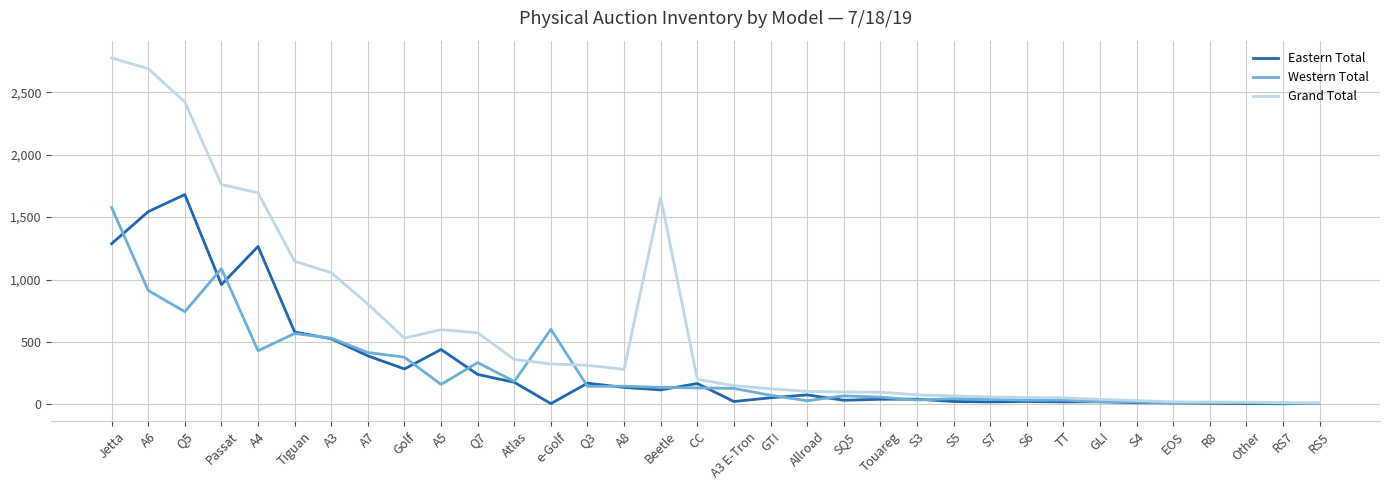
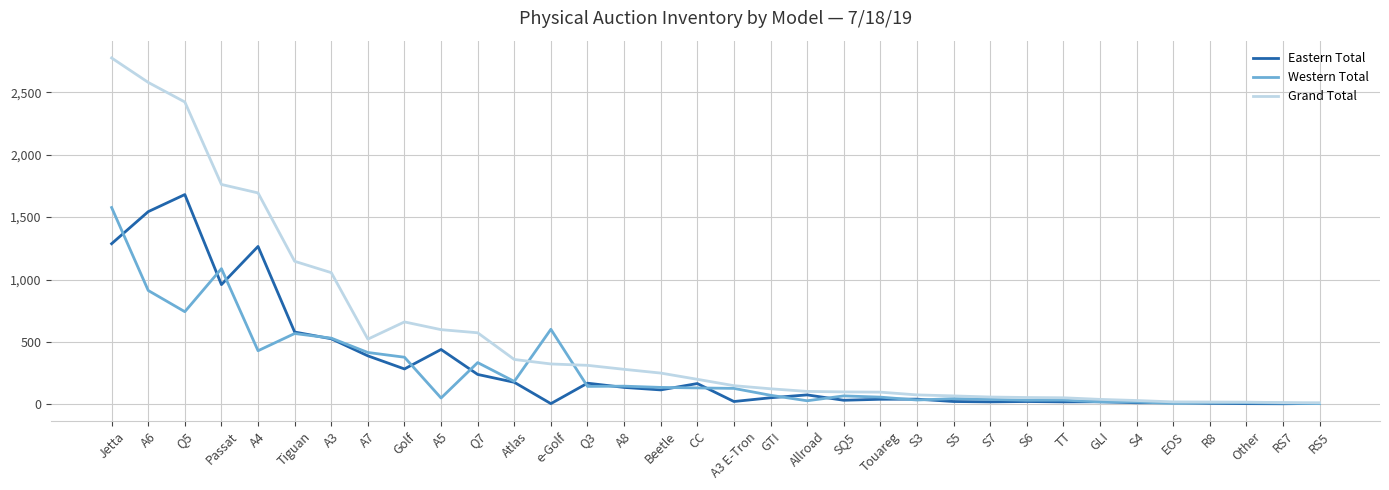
  {
    "Eastern Total": {
      "Jetta": "1,290",
      "A6": "1,540",
      "Q5": "1,680",
      "Passat": "960",
      "A4": "1,270",
      "A7": "390",
      "Golf": "280",
      "A5": "440",
      "Q7": "240",
      "e-Golf": "10",
      "Q3": "170",
      "CC": "170",
      "A3 E-Tron": "20",
      "Allroad": "80",
      "SQ5": "30",
      "S5": "20"
    },
    "Western Total": {
      "Jetta": "1,580",
      "A6": "910",
      "Q5": "740",
      "Passat": "1,090",
      "A4": "430",
      "A7": "420",
      "Golf": "380",
-     "A5": "160",
+     "A5": "50",
      "Q7": "330",
      "e-Golf": "600",
      "Q3": "140",
      "CC": "130",
      "A3 E-Tron": "130",
      "Allroad": "30",
      "SQ5": "70",
      "S5": "50"
    },
    "Grand Total": {
      "Jetta": "2,780",
-     "A6": "2,690",
+     "A6": "2,580",
      "Q5": "2,420",
      "Passat": "1,760",
      "A4": "1,690",
      "Tiguan": "1,150",
      "A3": "1,060",
-     "A7": "800",
-     "Golf": "530",
+     "A7": "520",
+     "Golf": "660",
      "A5": "600",
      "Q7": "570",
      "Atlas": "360",
      "e-Golf": "320",
      "Q3": "310",
      "A8": "280",
-     "Beetle": "1,660",
+     "Beetle": "250",
      "CC": "200",
      "A3 E-Tron": "150",
      "GTI": "120",
      "Allroad": "100",
      "SQ5": "100",
      "Touareg": "100",
      "S3": "80",
      "S5": "70",
      "S6": "50"
    }
  }
